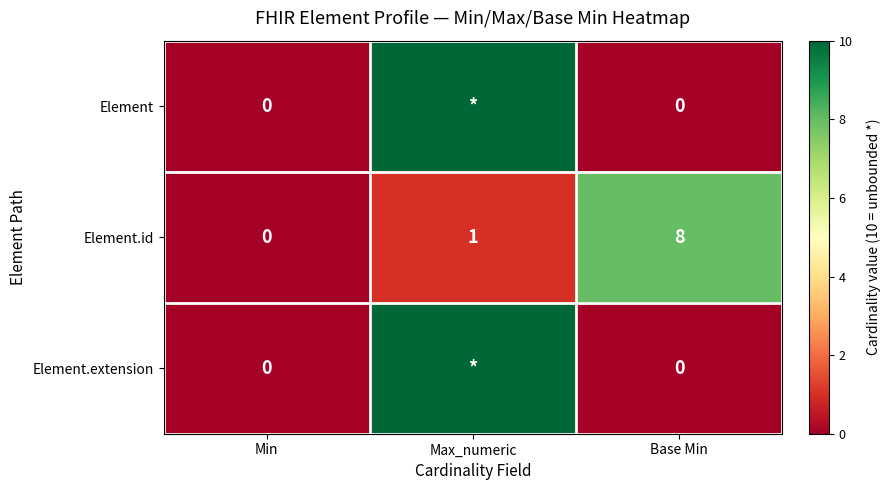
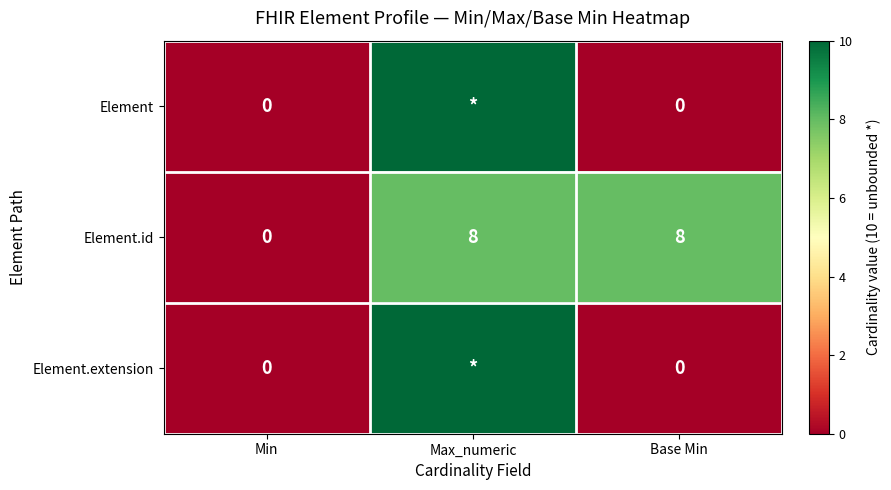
  {
    "Element": {
      "Min": 0,
      "Base Min": 0
    },
    "Element.id": {
      "Min": 0,
-     "Max_numeric": 1,
+     "Max_numeric": 8,
      "Base Min": 8
    },
    "Element.extension": {
      "Min": 0,
      "Base Min": 0
    }
  }
